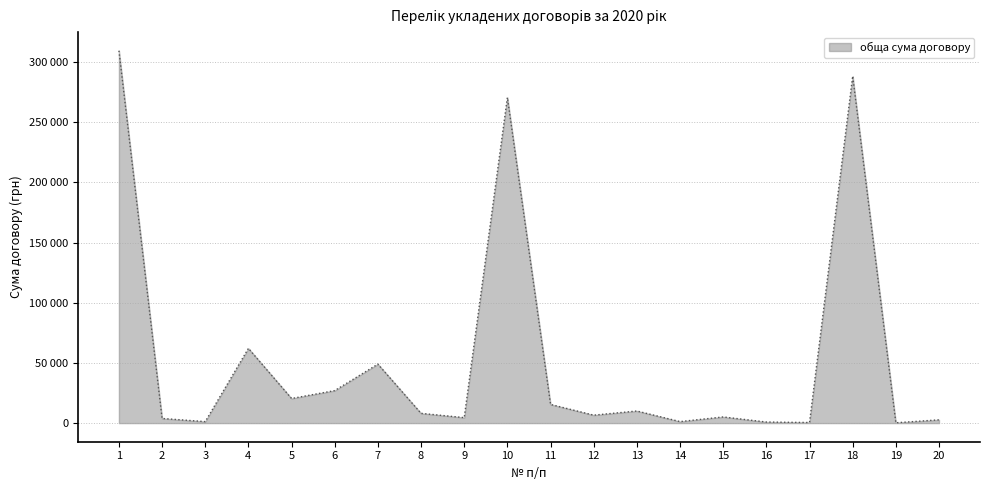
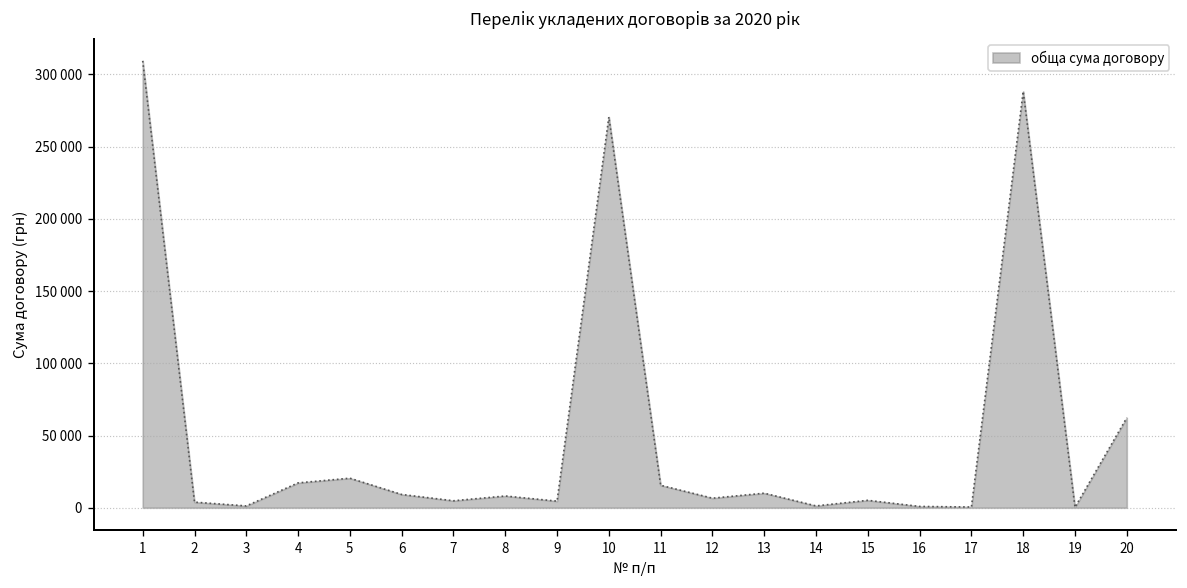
  {
    "1": 309000,
    "2": 4000,
    "3": 1000,
-   "4": 62000,
+   "4": 17000,
    "5": 20000,
-   "6": 27000,
-   "7": 49000,
+   "6": 9000,
+   "7": 5000,
    "8": 8000,
    "9": 5000,
    "10": 271000,
    "11": 16000,
    "12": 7000,
    "13": 10000,
    "14": 1000,
    "15": 5000,
    "16": 1000,
    "17": 0,
    "18": 288000,
    "19": 0,
-   "20": 3000
+   "20": 62000
  }
